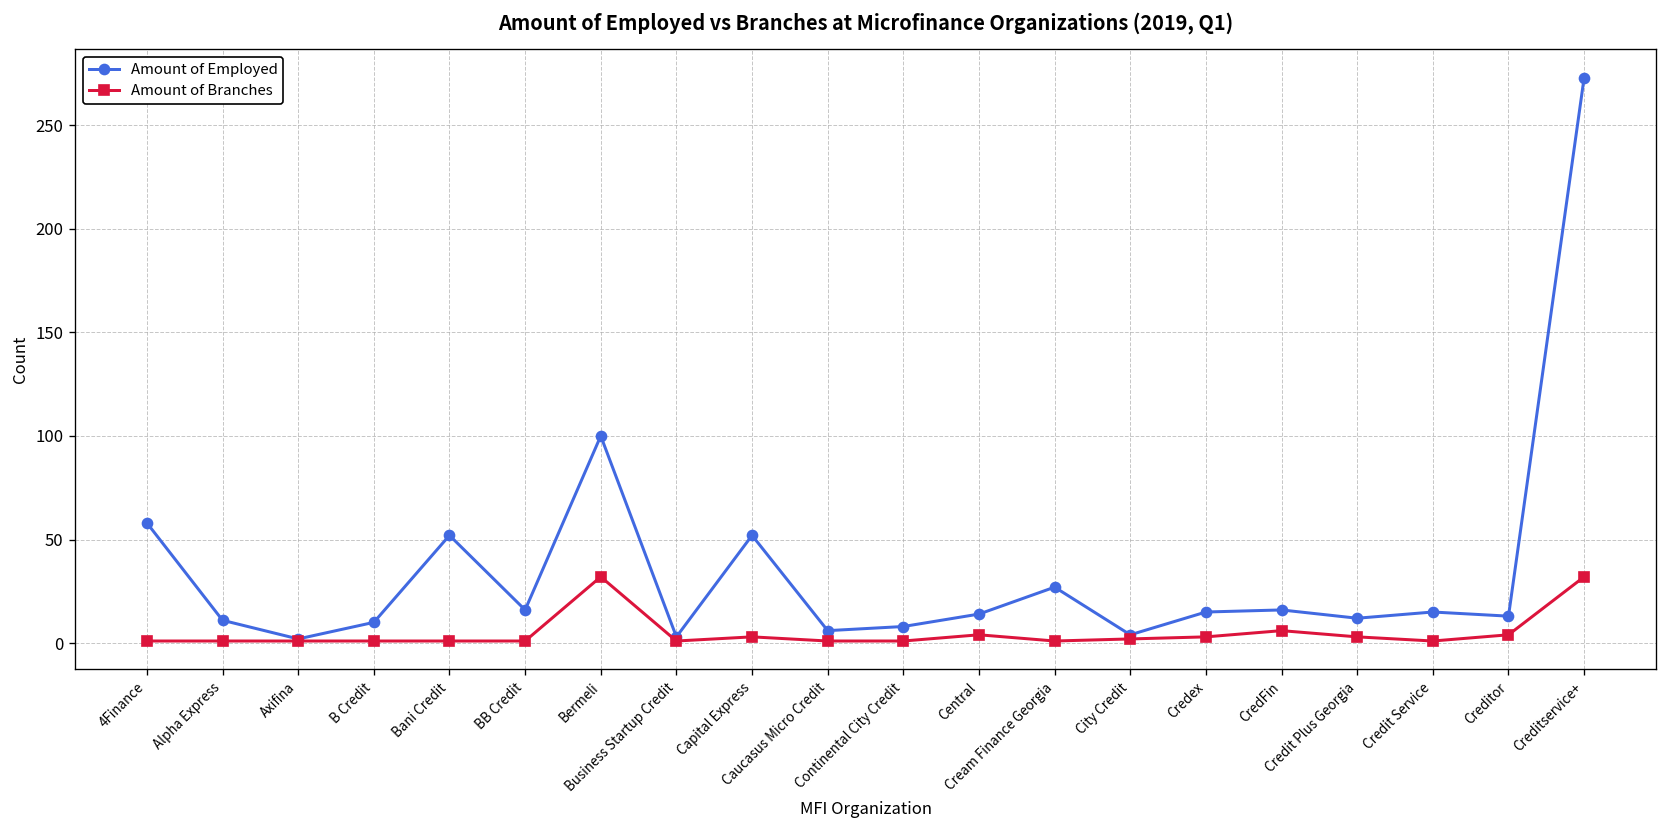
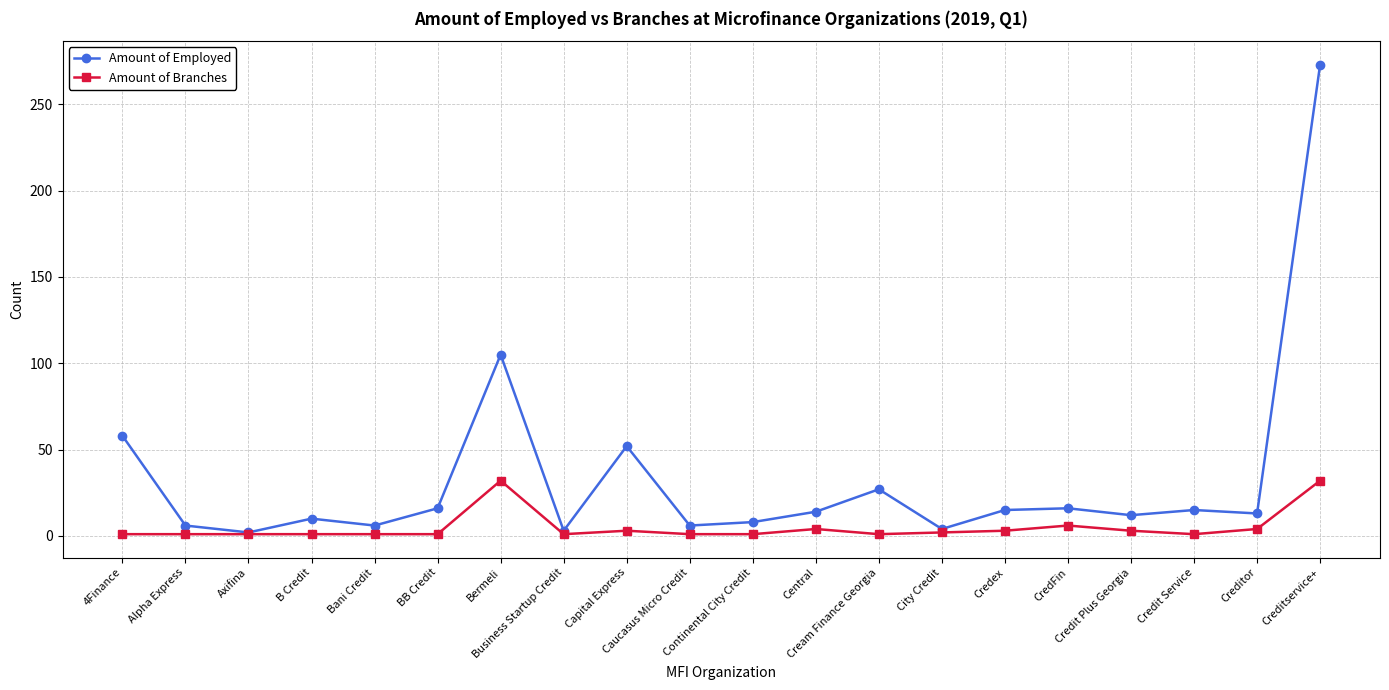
  {
    "Amount of Employed": {
      "4Finance": 58,
-     "Alpha Express": 11,
+     "Alpha Express": 6,
      "B Credit": 10,
-     "Bani Credit": 52,
+     "Bani Credit": 6,
      "BB Credit": 16,
-     "Bermeli": 100,
+     "Bermeli": 105,
      "Business Startup Credit": 3,
      "Capital Express": 52,
      "Caucasus Micro Credit": 6,
      "Continental City Credit": 8,
      "Central": 14,
      "Cream Finance Georgia": 27,
      "City Credit": 4,
      "Credex": 15,
      "CredFin": 16,
      "Credit Plus Georgia": 12,
      "Credit Service": 15,
      "Creditor": 13,
      "Creditservice+": 273
    },
    "Amount of Branches": {
      "4Finance": 1,
      "Alpha Express": 1,
      "B Credit": 1,
      "Bani Credit": 1,
      "BB Credit": 1,
      "Bermeli": 32,
      "Business Startup Credit": 1,
      "Capital Express": 3,
      "Caucasus Micro Credit": 1,
      "Continental City Credit": 1,
      "Central": 4,
      "Cream Finance Georgia": 1,
      "City Credit": 2,
      "Credex": 3,
      "CredFin": 6,
      "Credit Plus Georgia": 3,
      "Credit Service": 1,
      "Creditor": 4,
      "Creditservice+": 32
    }
  }
